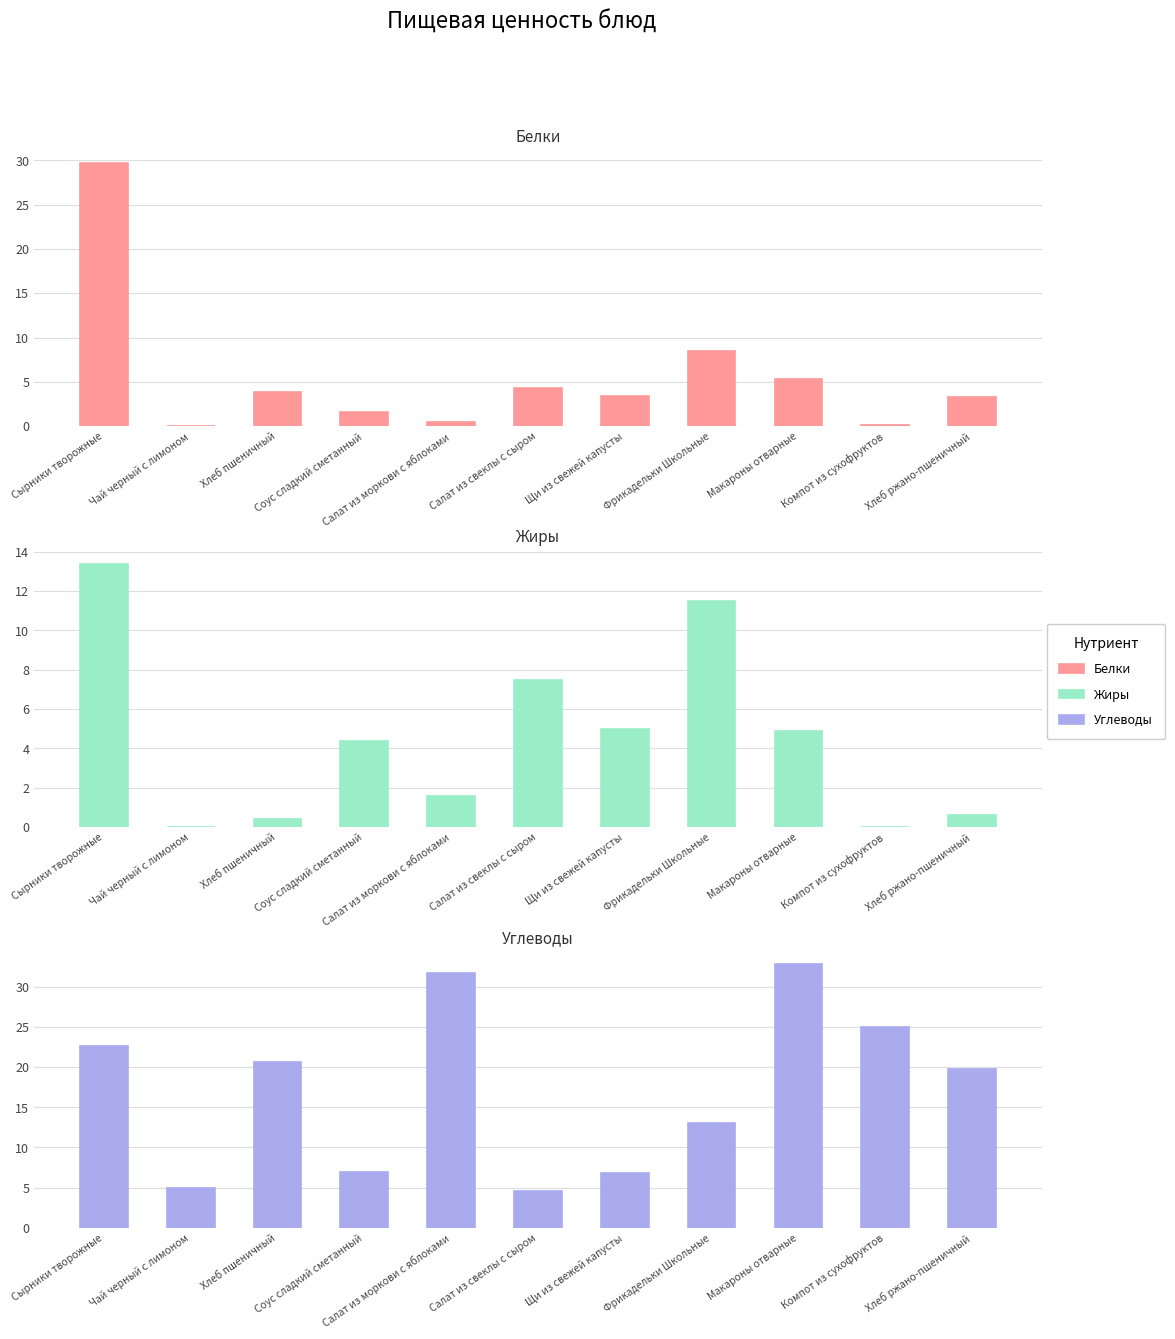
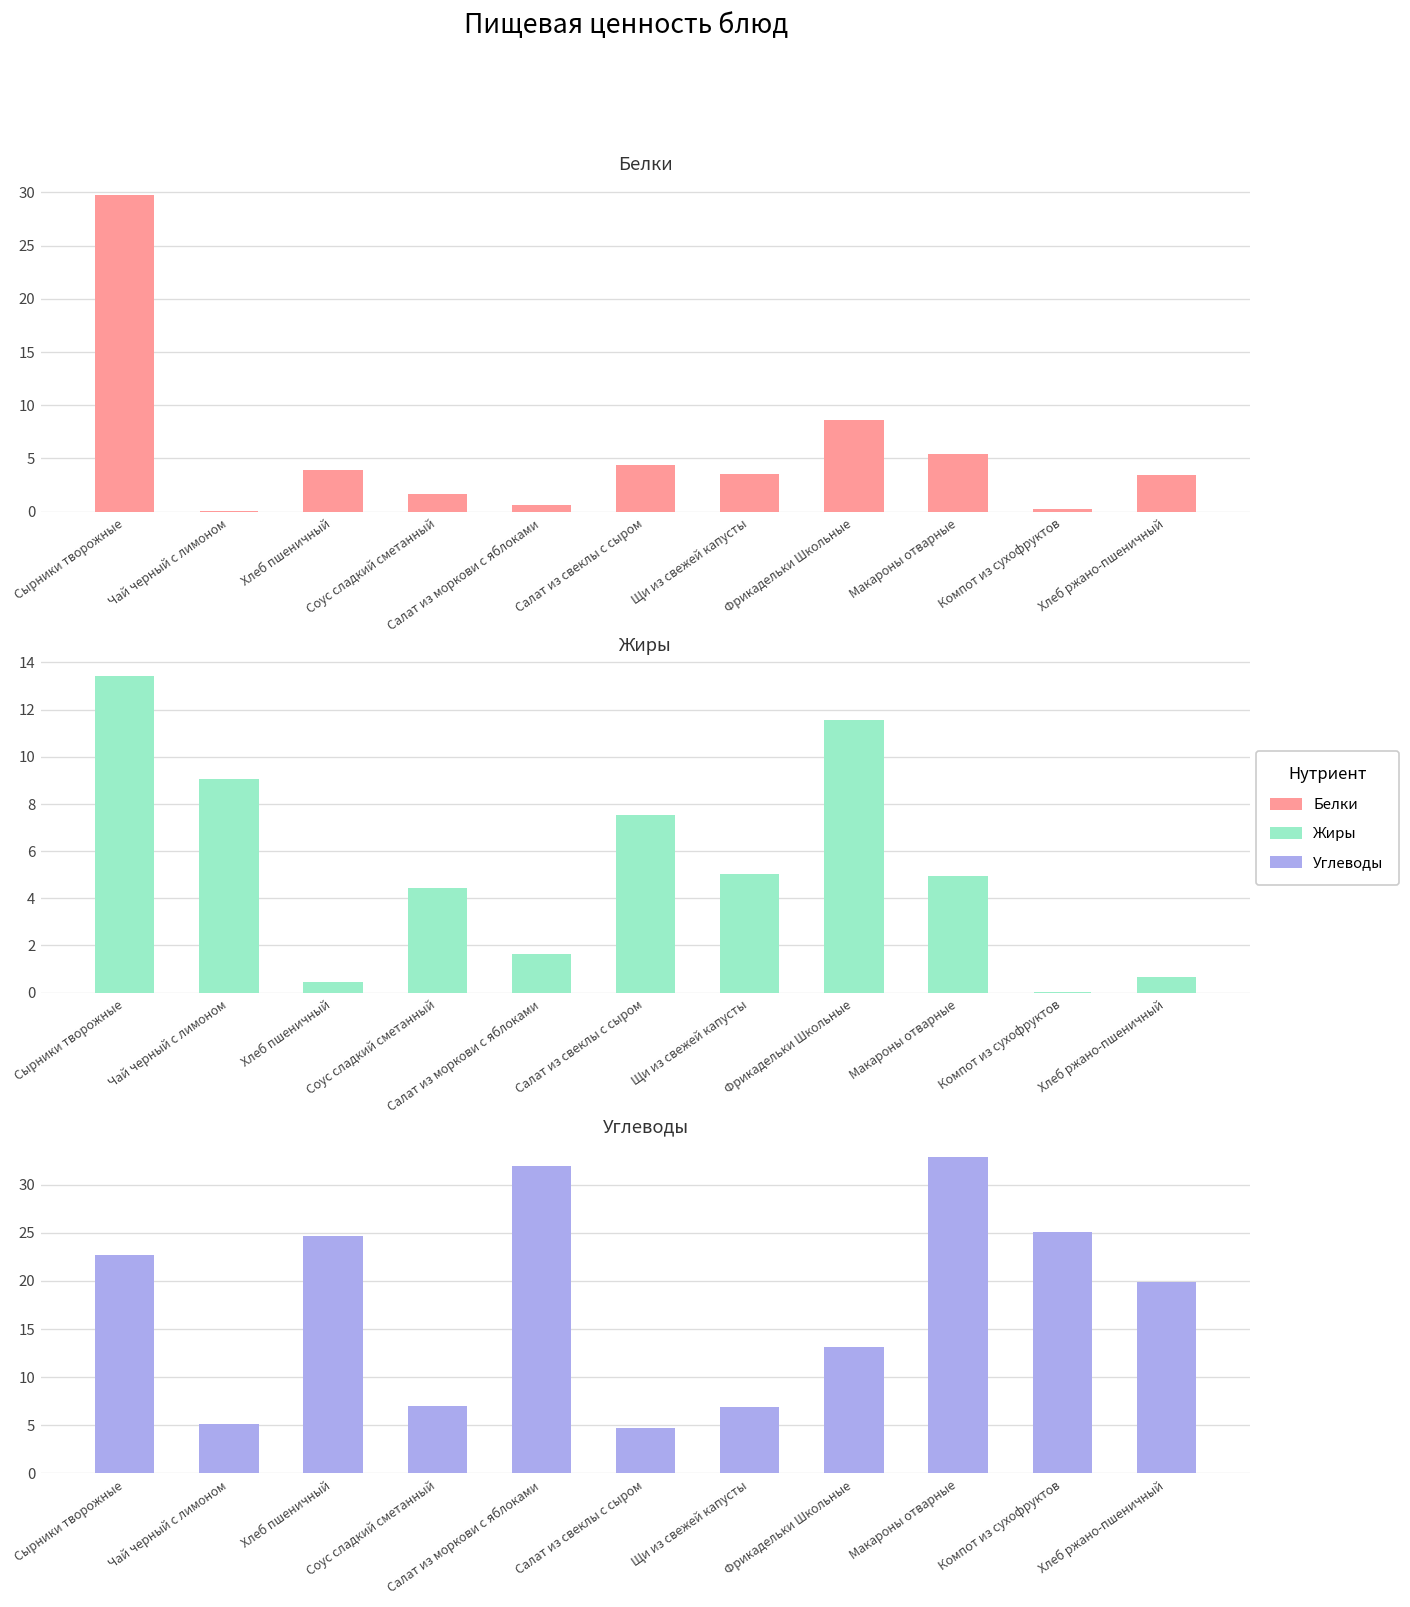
  {
    "Белки": {
      "Сырники творожные": 30,
      "Чай черный с лимоном": 0,
      "Хлеб пшеничный": 4,
      "Соус сладкий сметанный": 2,
      "Салат из моркови с яблоками": 1,
      "Салат из свеклы с сыром": 4,
      "Щи из свежей капусты": 3,
      "Фрикадельки Школьные": 9,
      "Макароны отварные": 5,
      "Хлеб ржано-пшеничный": 3
    },
    "Жиры": {
      "Сырники творожные": 13.4,
-     "Чай черный с лимоном": 0,
+     "Чай черный с лимоном": 9,
      "Хлеб пшеничный": 0.4,
      "Соус сладкий сметанный": 4.4,
      "Салат из моркови с яблоками": 1.6,
      "Салат из свеклы с сыром": 7.5,
      "Щи из свежей капусты": 5,
      "Фрикадельки Школьные": 11.5,
      "Макароны отварные": 5,
      "Компот из сухофруктов": 0,
      "Хлеб ржано-пшеничный": 0.6
    },
    "Углеводы": {
      "Сырники творожные": 23,
      "Чай черный с лимоном": 5,
-     "Хлеб пшеничный": 21,
+     "Хлеб пшеничный": 25,
      "Соус сладкий сметанный": 7,
      "Салат из моркови с яблоками": 32,
      "Салат из свеклы с сыром": 5,
      "Щи из свежей капусты": 7,
      "Фрикадельки Школьные": 13,
      "Макароны отварные": 33,
      "Компот из сухофруктов": 25,
      "Хлеб ржано-пшеничный": 20
    }
  }
